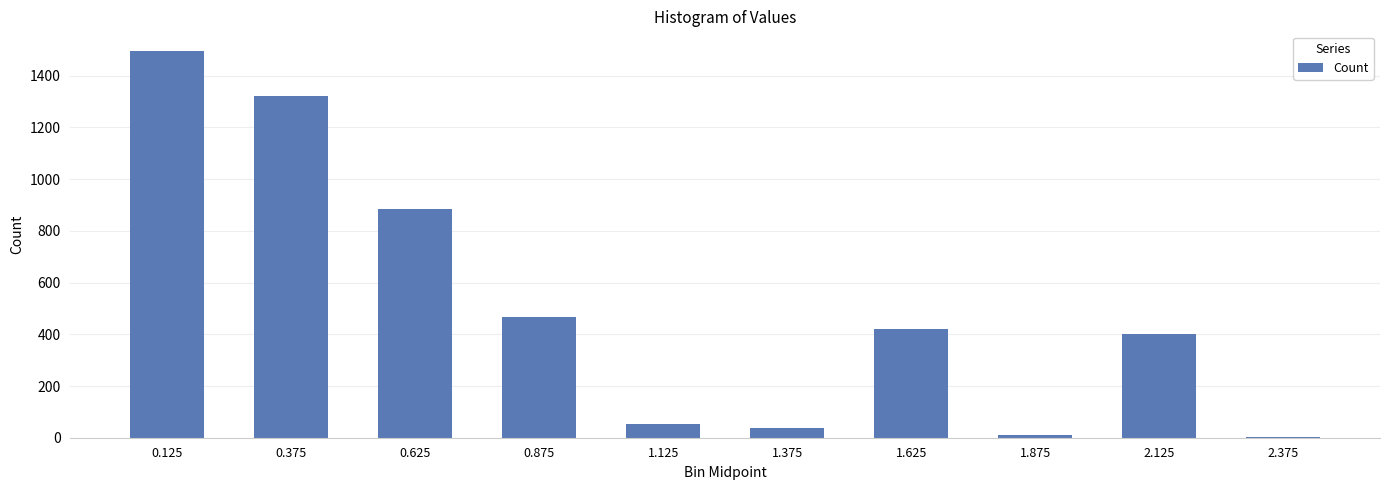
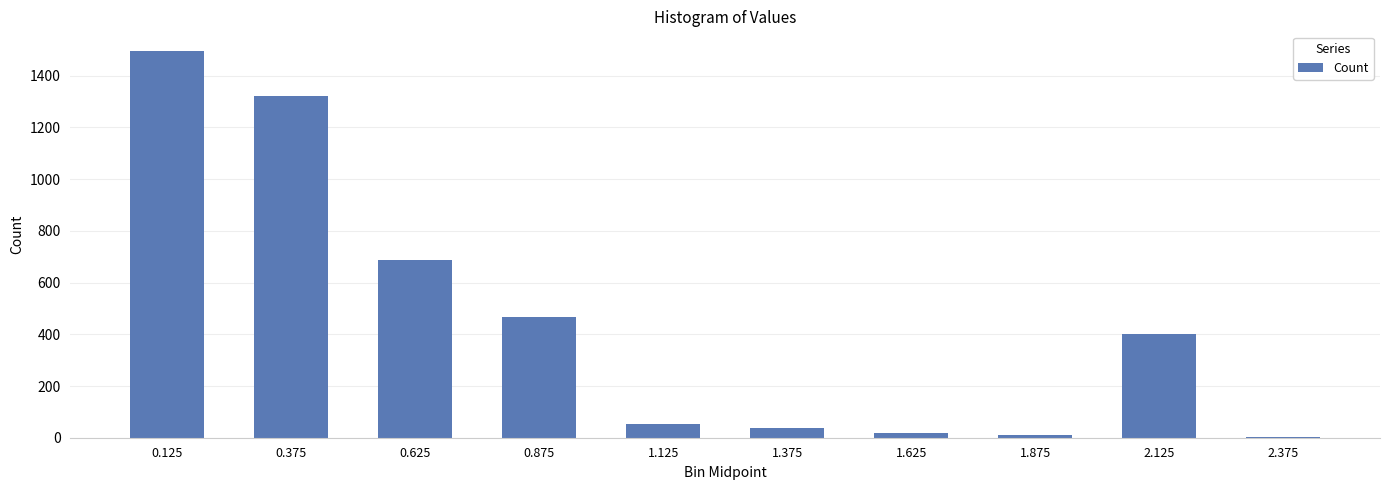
  {
    "0.125": 1500,
    "0.375": 1320,
-   "0.625": 890,
+   "0.625": 690,
    "0.875": 470,
    "1.125": 50,
    "1.375": 40,
-   "1.625": 420,
+   "1.625": 20,
    "1.875": 10,
    "2.125": 400
  }
